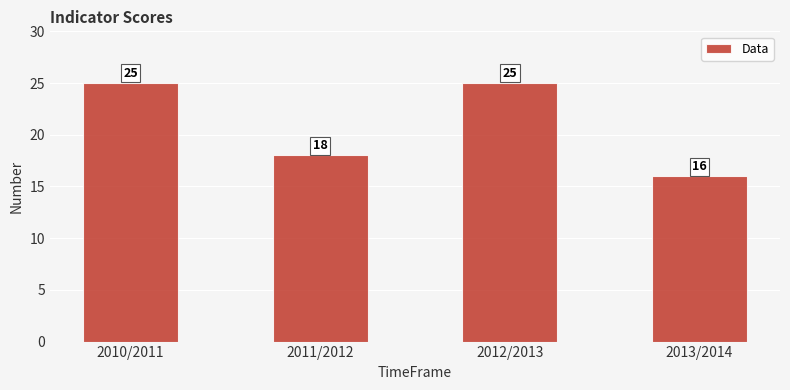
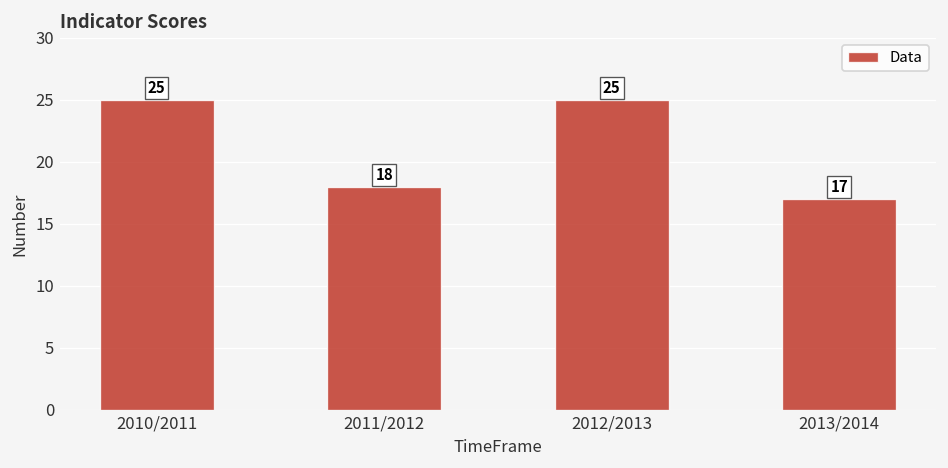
  {
-   "2013/2014": 16
+   "2013/2014": 17
  }
